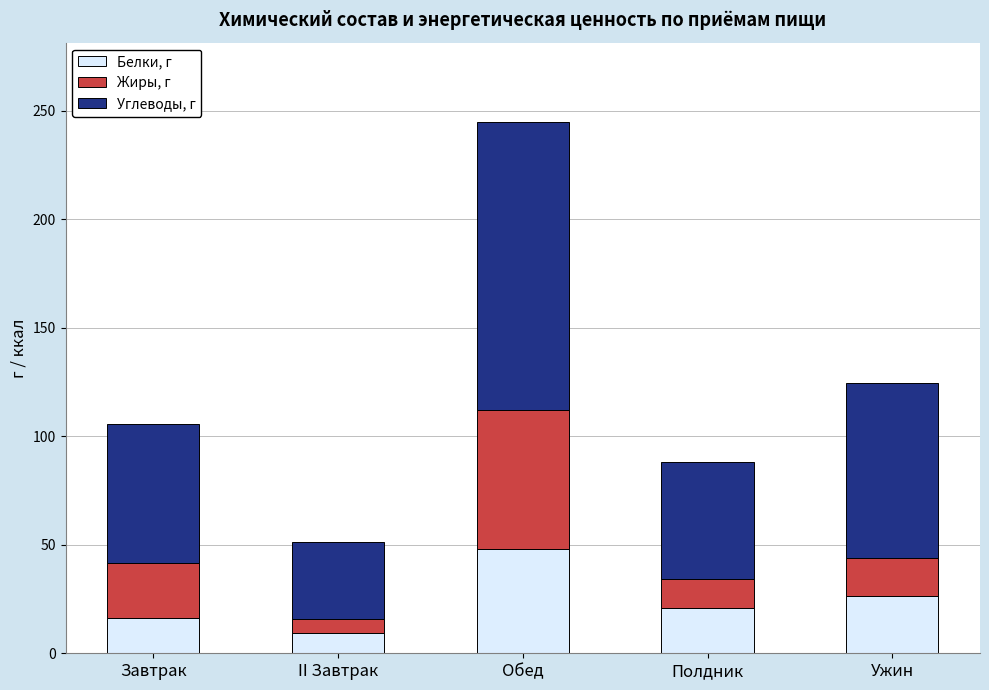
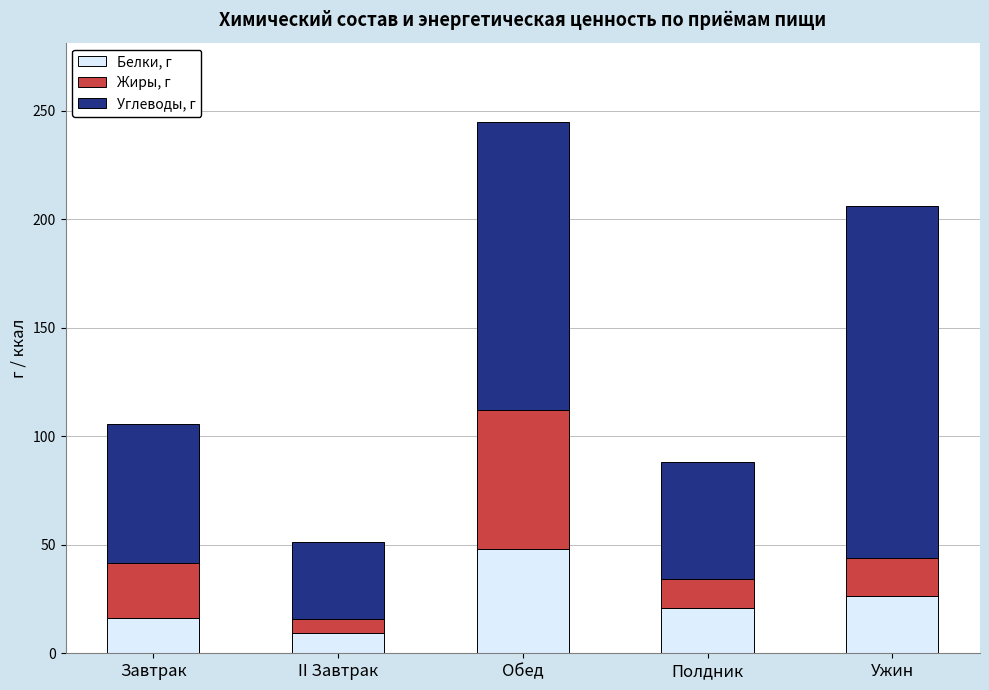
  {
    "Белки, г": {
      "Завтрак": 16,
      "II Завтрак": 9,
      "Обед": 48,
      "Полдник": 21,
      "Ужин": 26
    },
    "Жиры, г": {
      "Завтрак": 25,
      "II Завтрак": 6,
      "Обед": 64,
      "Полдник": 13,
      "Ужин": 18
    },
    "Углеводы, г": {
      "Завтрак": 64,
      "II Завтрак": 35,
      "Обед": 132,
      "Полдник": 54,
-     "Ужин": 81
+     "Ужин": 162
    }
  }
